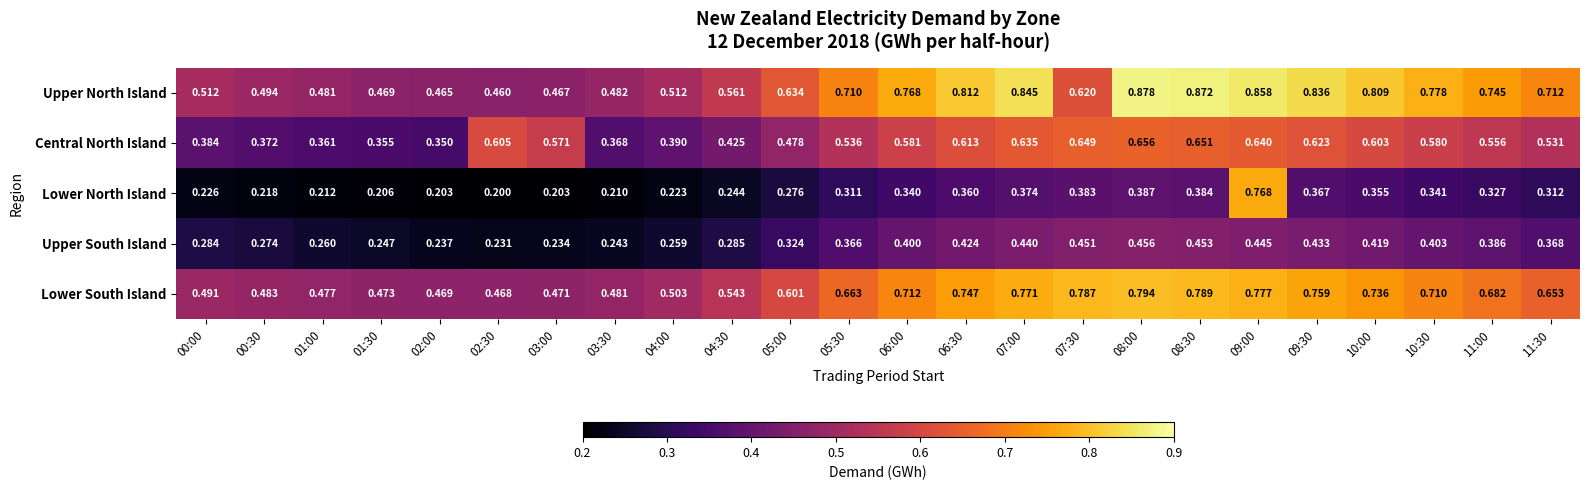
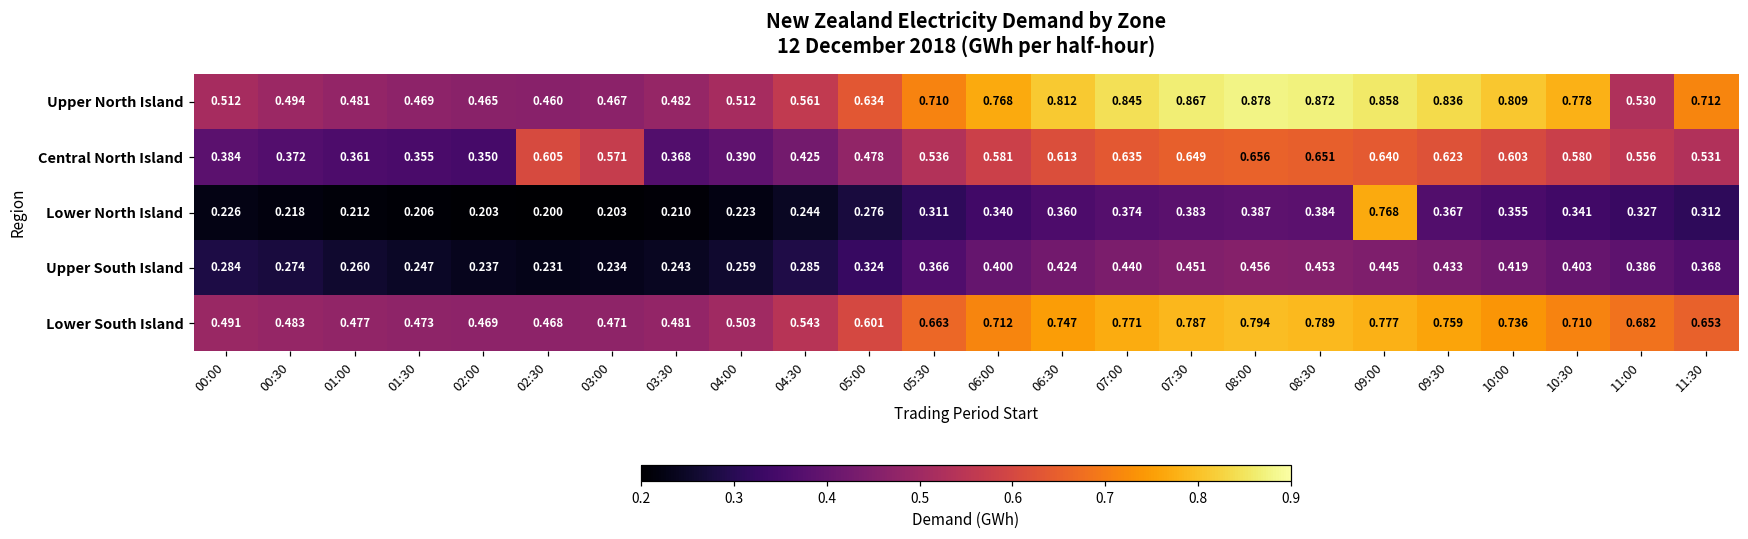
  {
    "Upper North Island": {
      "00:00": 0.512,
      "00:30": 0.494,
      "01:00": 0.481,
      "01:30": 0.469,
      "02:00": 0.465,
      "02:30": 0.460,
      "03:00": 0.467,
      "03:30": 0.482,
      "04:00": 0.512,
      "04:30": 0.561,
      "05:00": 0.634,
      "05:30": 0.710,
      "06:00": 0.768,
      "06:30": 0.812,
      "07:00": 0.845,
-     "07:30": 0.620,
+     "07:30": 0.867,
      "08:00": 0.878,
      "08:30": 0.872,
      "09:00": 0.858,
      "09:30": 0.836,
      "10:00": 0.809,
      "10:30": 0.778,
-     "11:00": 0.745,
+     "11:00": 0.530,
      "11:30": 0.712
    },
    "Central North Island": {
      "00:00": 0.384,
      "00:30": 0.372,
      "01:00": 0.361,
      "01:30": 0.355,
      "02:00": 0.350,
      "02:30": 0.605,
      "03:00": 0.571,
      "03:30": 0.368,
      "04:00": 0.390,
      "04:30": 0.425,
      "05:00": 0.478,
      "05:30": 0.536,
      "06:00": 0.581,
      "06:30": 0.613,
      "07:00": 0.635,
      "07:30": 0.649,
      "08:00": 0.656,
      "08:30": 0.651,
      "09:00": 0.640,
      "09:30": 0.623,
      "10:00": 0.603,
      "10:30": 0.580,
      "11:00": 0.556,
      "11:30": 0.531
    },
    "Lower North Island": {
      "00:00": 0.226,
      "00:30": 0.218,
      "01:00": 0.212,
      "01:30": 0.206,
      "02:00": 0.203,
      "02:30": 0.200,
      "03:00": 0.203,
      "03:30": 0.210,
      "04:00": 0.223,
      "04:30": 0.244,
      "05:00": 0.276,
      "05:30": 0.311,
      "06:00": 0.340,
      "06:30": 0.360,
      "07:00": 0.374,
      "07:30": 0.383,
      "08:00": 0.387,
      "08:30": 0.384,
      "09:00": 0.768,
      "09:30": 0.367,
      "10:00": 0.355,
      "10:30": 0.341,
      "11:00": 0.327,
      "11:30": 0.312
    },
    "Upper South Island": {
      "00:00": 0.284,
      "00:30": 0.274,
      "01:00": 0.260,
      "01:30": 0.247,
      "02:00": 0.237,
      "02:30": 0.231,
      "03:00": 0.234,
      "03:30": 0.243,
      "04:00": 0.259,
      "04:30": 0.285,
      "05:00": 0.324,
      "05:30": 0.366,
      "06:00": 0.400,
      "06:30": 0.424,
      "07:00": 0.440,
      "07:30": 0.451,
      "08:00": 0.456,
      "08:30": 0.453,
      "09:00": 0.445,
      "09:30": 0.433,
      "10:00": 0.419,
      "10:30": 0.403,
      "11:00": 0.386,
      "11:30": 0.368
    },
    "Lower South Island": {
      "00:00": 0.491,
      "00:30": 0.483,
      "01:00": 0.477,
      "01:30": 0.473,
      "02:00": 0.469,
      "02:30": 0.468,
      "03:00": 0.471,
      "03:30": 0.481,
      "04:00": 0.503,
      "04:30": 0.543,
      "05:00": 0.601,
      "05:30": 0.663,
      "06:00": 0.712,
      "06:30": 0.747,
      "07:00": 0.771,
      "07:30": 0.787,
      "08:00": 0.794,
      "08:30": 0.789,
      "09:00": 0.777,
      "09:30": 0.759,
      "10:00": 0.736,
      "10:30": 0.710,
      "11:00": 0.682,
      "11:30": 0.653
    }
  }
